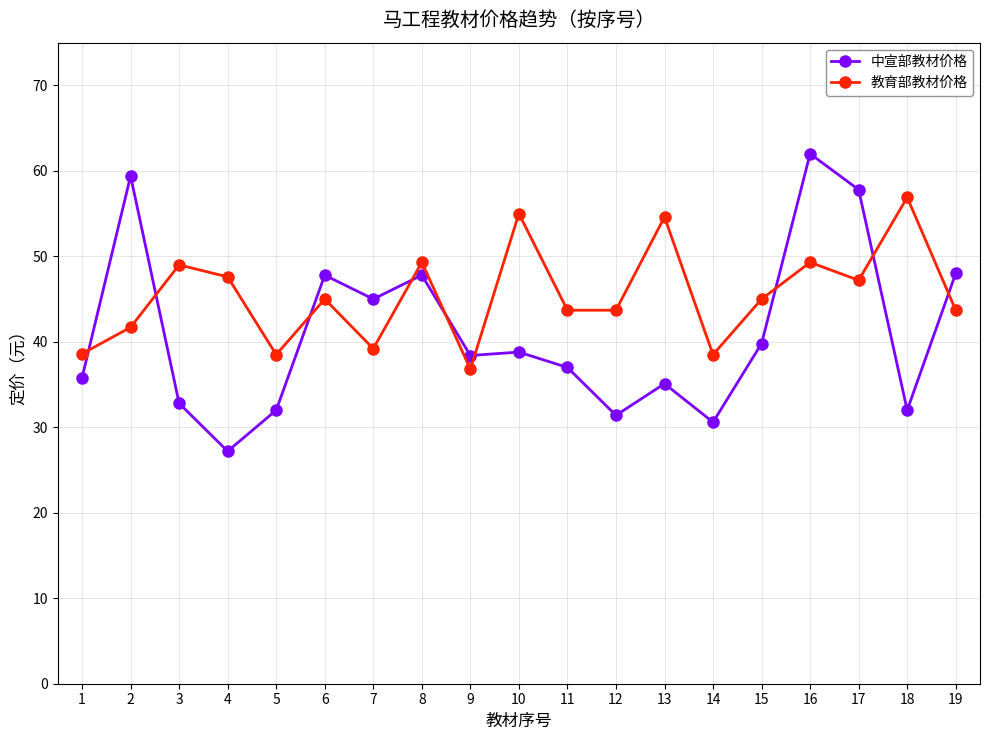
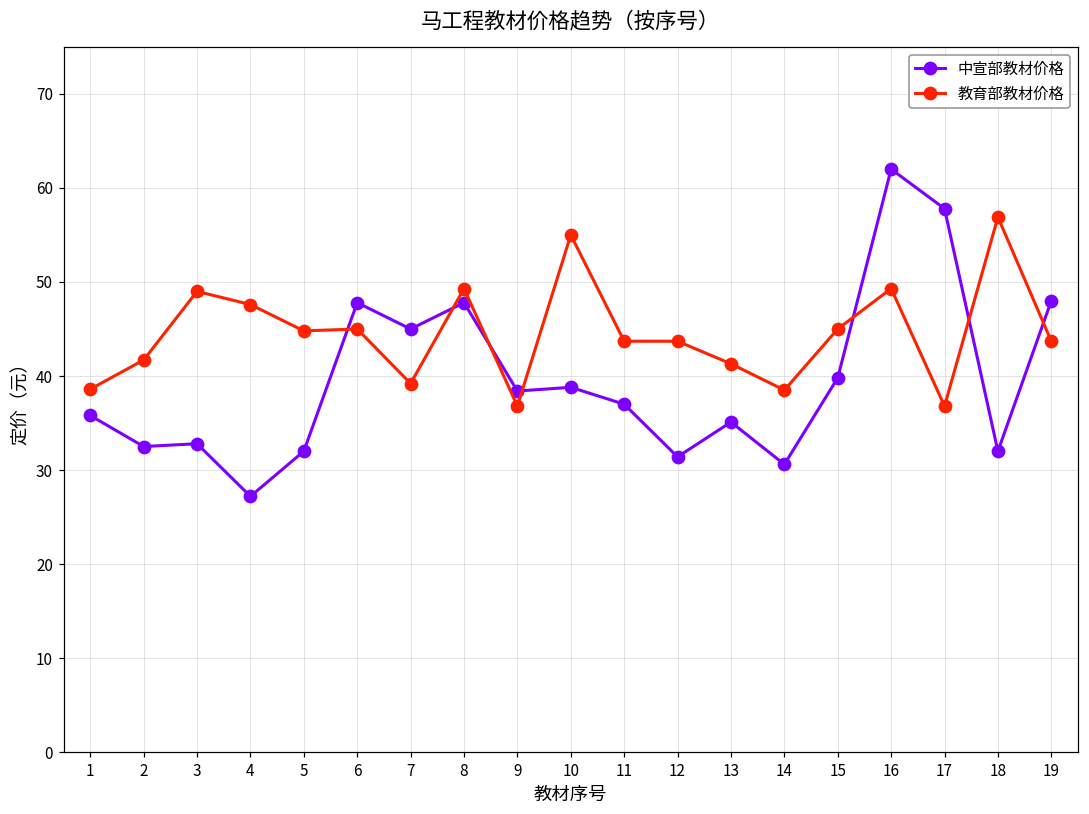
  {
    "中宣部教材价格": {
      "1": 36,
-     "2": 59,
+     "2": 33,
      "3": 33,
      "4": 27,
      "5": 32,
      "6": 48,
      "7": 45,
      "8": 48,
      "9": 38,
      "10": 39,
      "11": 37,
      "12": 31,
      "13": 35,
      "14": 31,
      "15": 40,
      "16": 62,
      "17": 58,
      "18": 32,
      "19": 48
    },
    "教育部教材价格": {
      "1": 39,
      "2": 42,
      "3": 49,
      "4": 48,
-     "5": 39,
+     "5": 45,
      "6": 45,
      "7": 39,
      "8": 49,
      "9": 37,
      "10": 55,
      "11": 44,
      "12": 44,
-     "13": 55,
+     "13": 41,
      "14": 39,
      "15": 45,
      "16": 49,
-     "17": 47,
+     "17": 37,
      "18": 57,
      "19": 44
    }
  }
